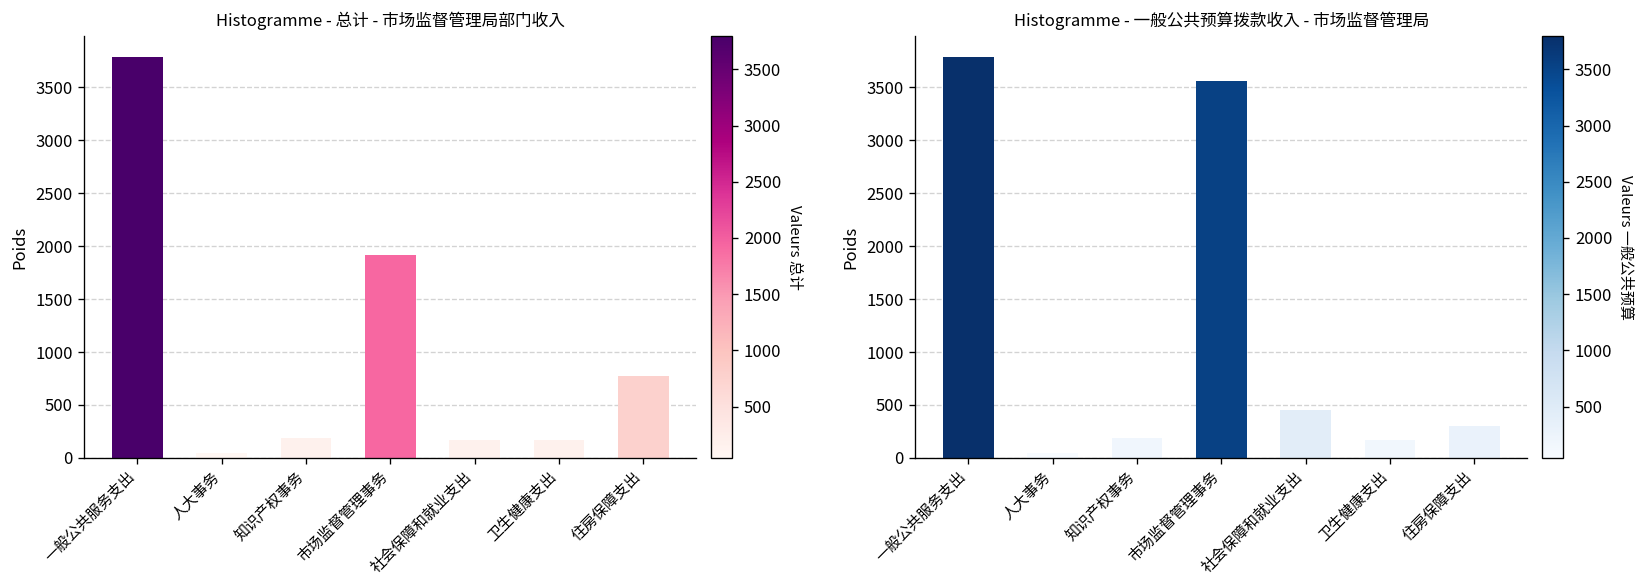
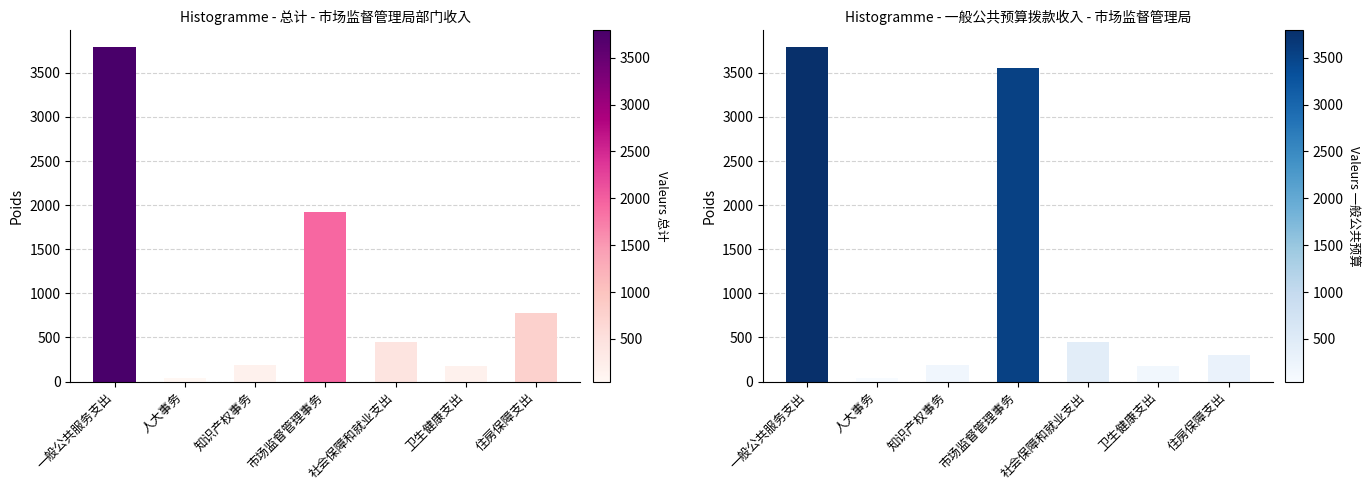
  {
    "Histogramme - 总计 - 市场监督管理局部门收入": {
      "一般公共服务支出": 3800,
      "人大事务": 0,
      "知识产权事务": 200,
      "市场监督管理事务": 1900,
-     "社会保障和就业支出": 200,
+     "社会保障和就业支出": 400,
      "卫生健康支出": 200,
      "住房保障支出": 800
    },
    "Histogramme - 一般公共预算拨款收入 - 市场监督管理局": {
      "一般公共服务支出": 3800,
      "人大事务": 0,
      "知识产权事务": 200,
      "市场监督管理事务": 3600,
      "社会保障和就业支出": 400,
      "卫生健康支出": 200,
      "住房保障支出": 300
    }
  }
